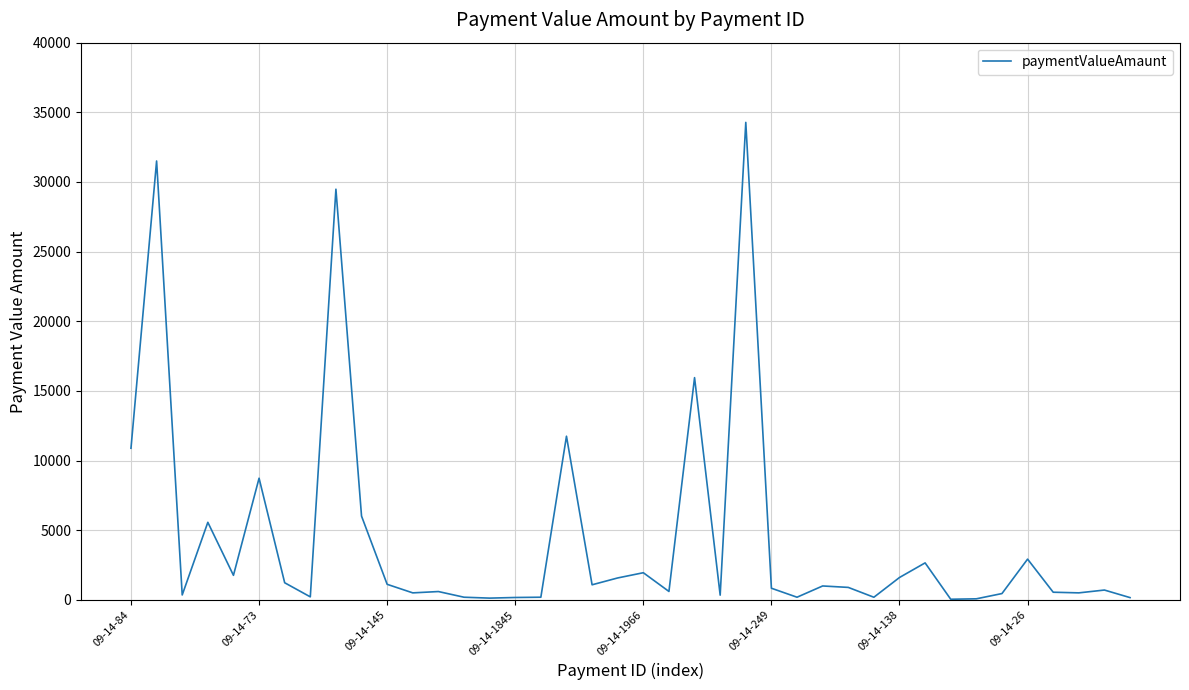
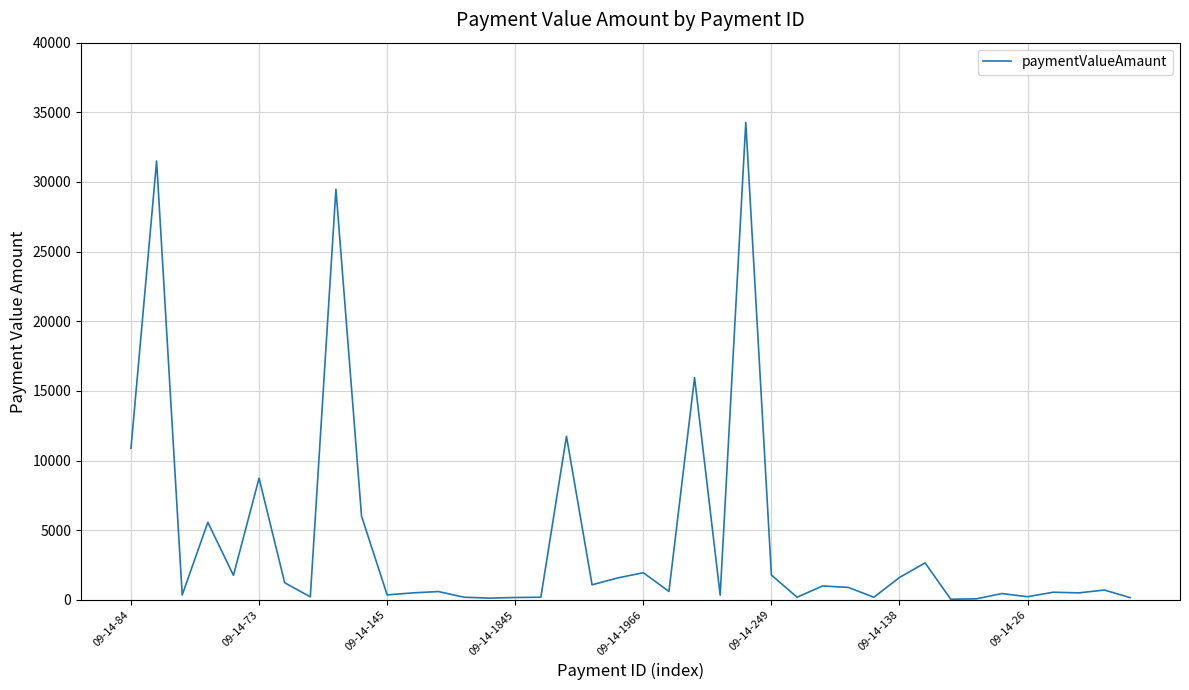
  {
    "09-14-84": 10900,
    "09-14-73": 8700,
-   "09-14-145": 1100,
+   "09-14-145": 400,
    "09-14-1845": 200,
    "09-14-1966": 1900,
-   "09-14-249": 800,
+   "09-14-249": 1800,
    "09-14-138": 1600,
-   "09-14-26": 2900
+   "09-14-26": 200
  }
